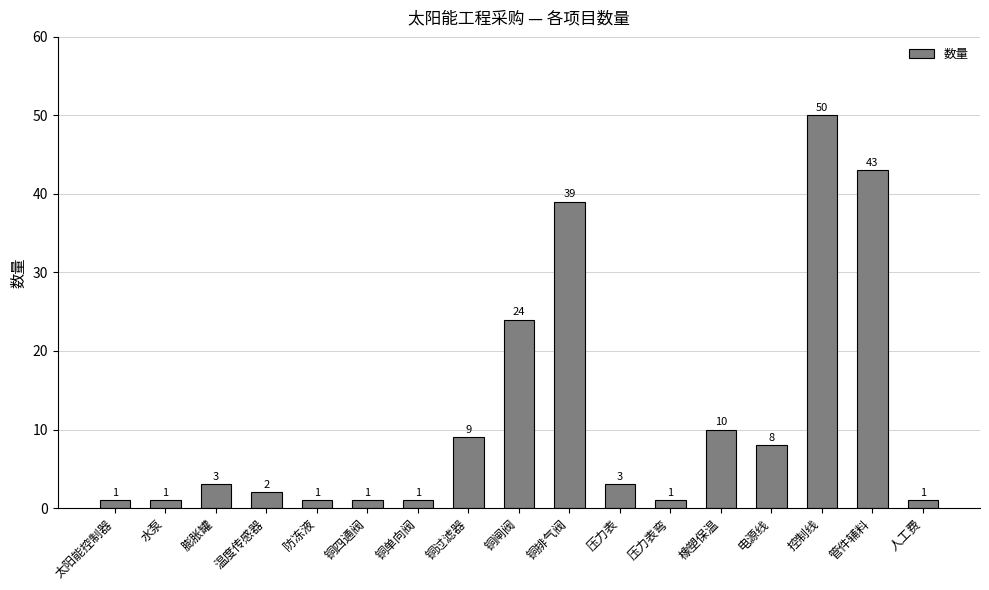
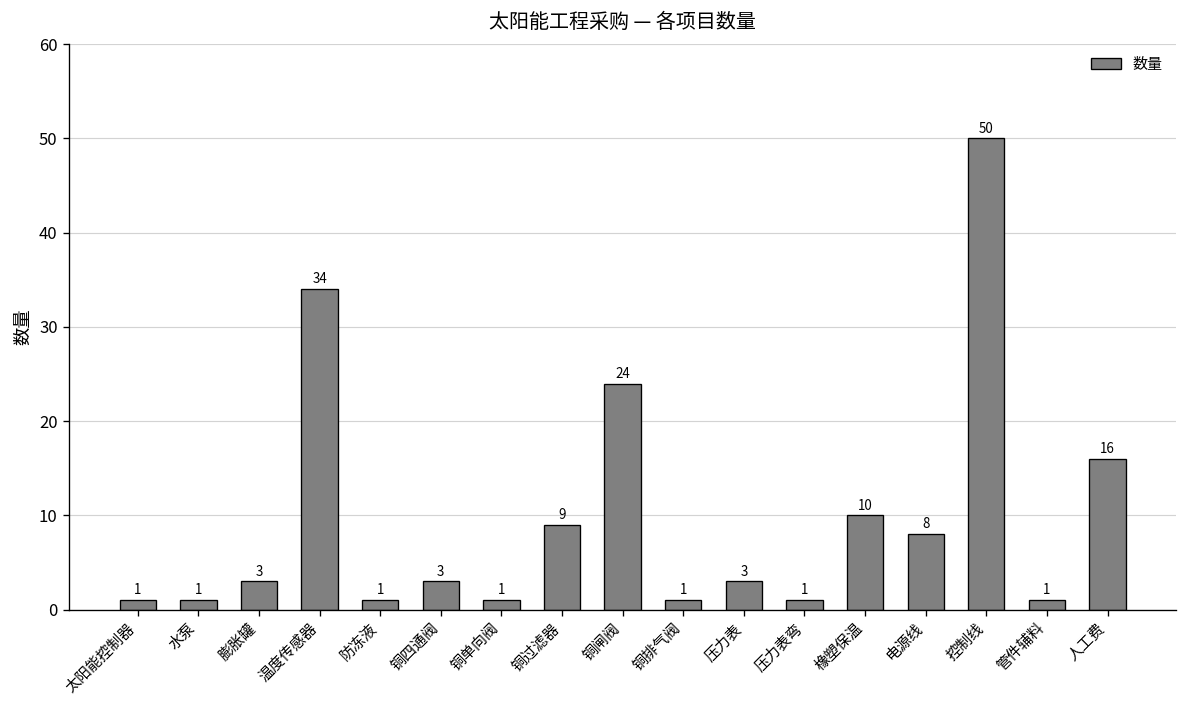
  {
    "太阳能控制器": 1,
    "水泵": 1,
    "膨胀罐": 3,
-   "温度传感器": 2,
+   "温度传感器": 34,
    "防冻液": 1,
-   "铜四通阀": 1,
+   "铜四通阀": 3,
    "铜单向阀": 1,
    "铜过滤器": 9,
    "铜闸阀": 24,
-   "铜排气阀": 39,
+   "铜排气阀": 1,
    "压力表": 3,
    "压力表弯": 1,
    "橡塑保温": 10,
    "电源线": 8,
    "控制线": 50,
-   "管件辅料": 43,
-   "人工费": 1
+   "管件辅料": 1,
+   "人工费": 16
  }
